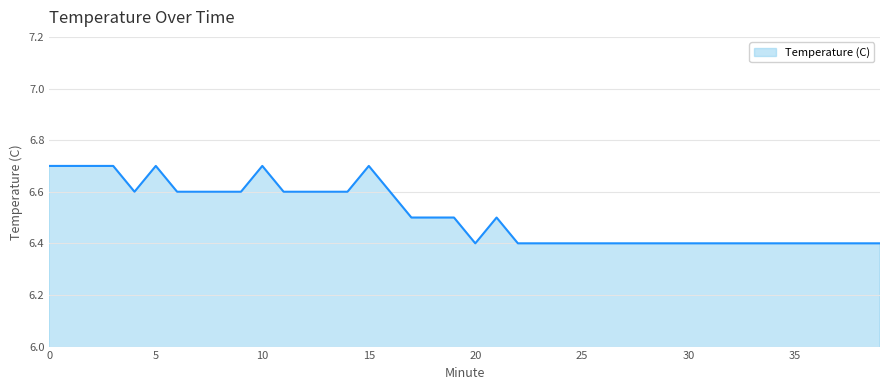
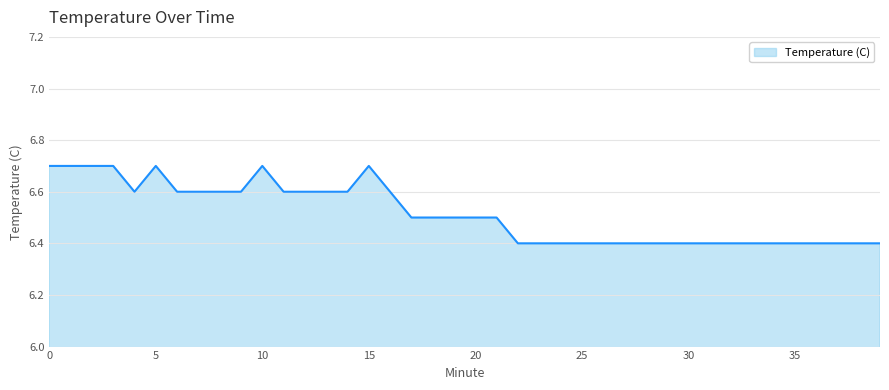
  {
    "0": 6.7,
    "5": 6.7,
    "10": 6.7,
    "15": 6.7,
-   "20": 6.4,
+   "20": 6.5,
    "25": 6.4,
    "30": 6.4,
    "35": 6.4
  }
